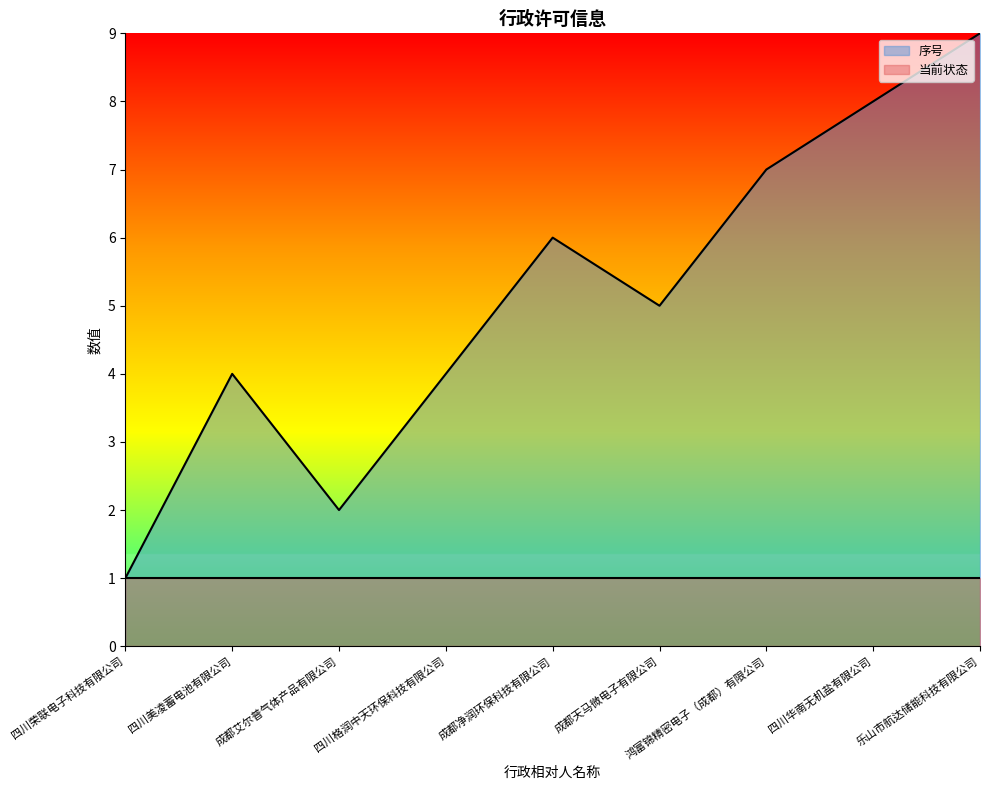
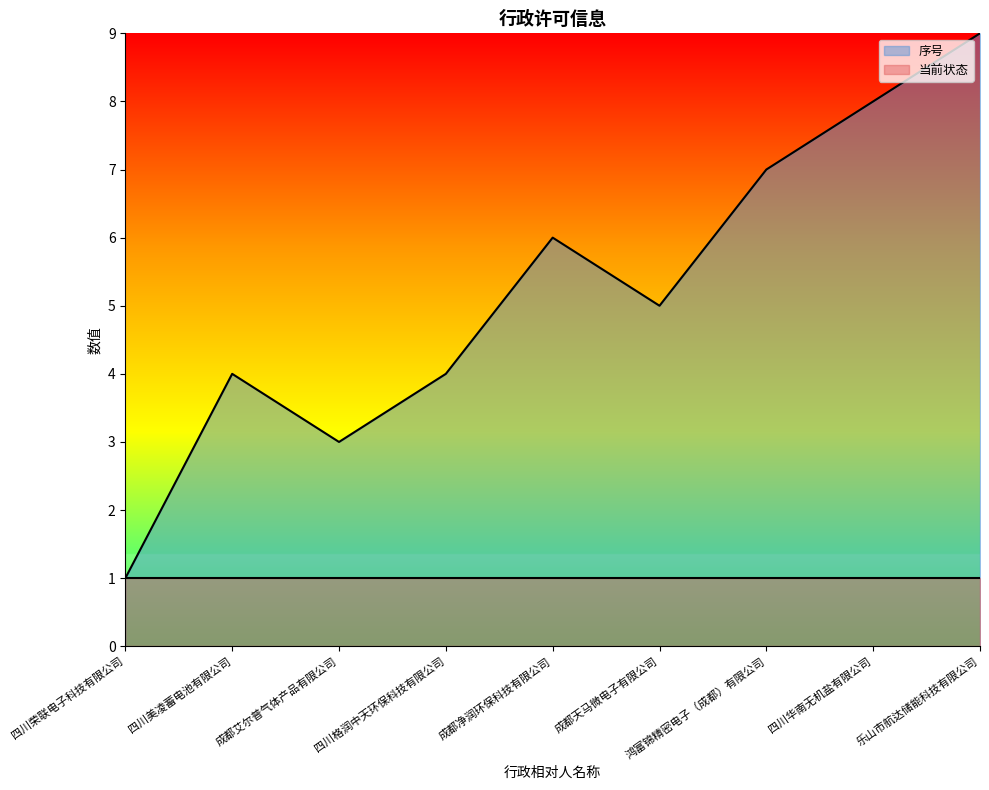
  {
    "序号": {
      "四川美凌蓄电池有限公司": 4,
-     "成都艾尔普气体产品有限公司": 2,
+     "成都艾尔普气体产品有限公司": 3,
      "四川格润中天环保科技有限公司": 4,
      "成都净润环保科技有限公司": 6,
      "成都天马微电子有限公司": 5,
      "鸿富锦精密电子（成都）有限公司": 7,
      "四川华南无机盐有限公司": 8,
      "乐山市航达储能科技有限公司": 9
    },
    "当前状态": {
      "四川美凌蓄电池有限公司": 1,
      "成都艾尔普气体产品有限公司": 1,
      "四川格润中天环保科技有限公司": 1,
      "成都净润环保科技有限公司": 1,
      "成都天马微电子有限公司": 1,
      "鸿富锦精密电子（成都）有限公司": 1,
      "四川华南无机盐有限公司": 1,
      "乐山市航达储能科技有限公司": 1
    }
  }
